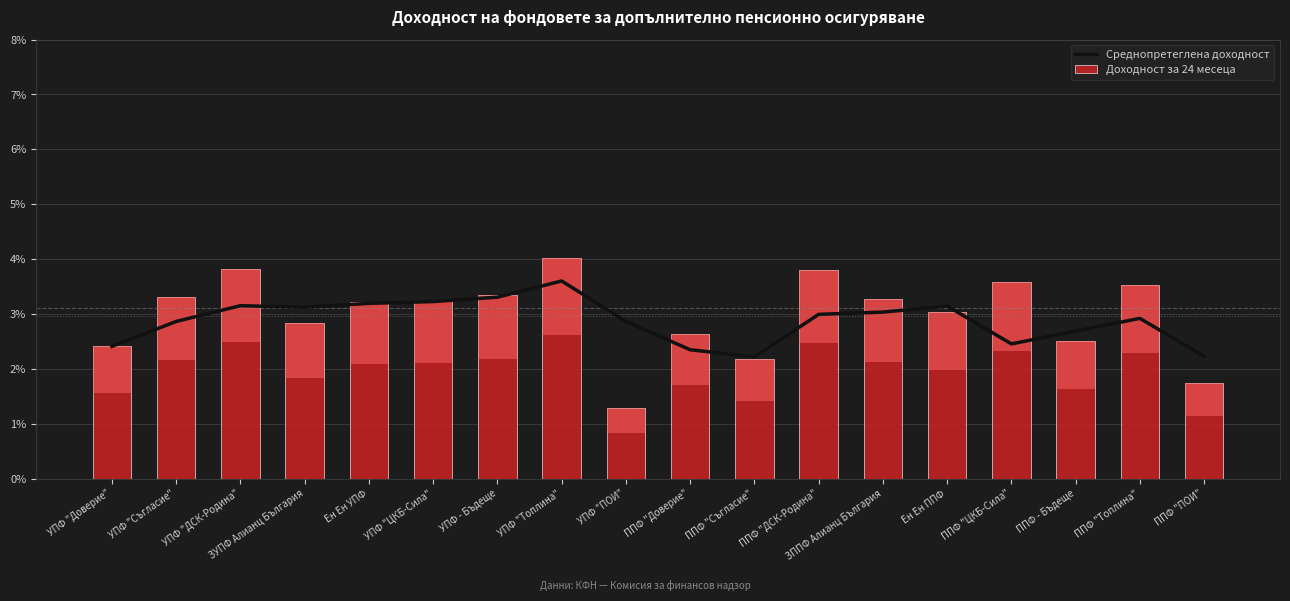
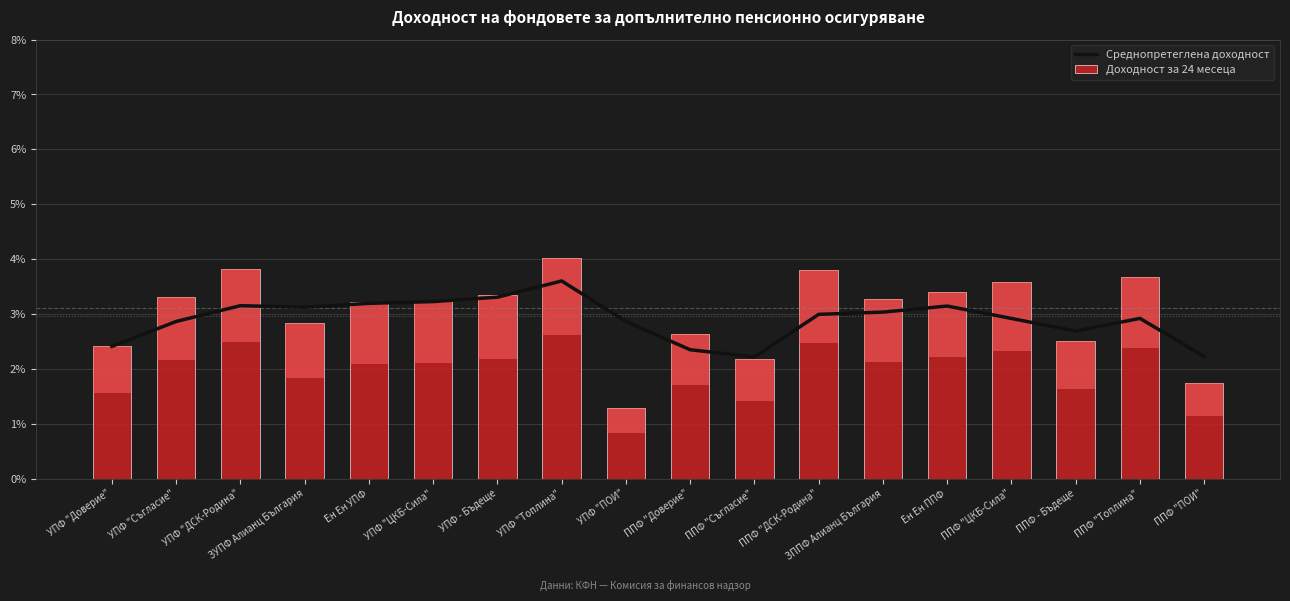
  {
    "Среднопретеглена доходност": {
      "УПФ \"Доверие\"": "2.4%",
      "УПФ \"Съгласие\"": "2.9%",
      "УПФ \"ДСК-Родина\"": "3.2%",
      "ЗУПФ Алианц България": "3.1%",
      "Ен Ен УПФ": "3.2%",
      "УПФ \"ЦКБ-Сила\"": "3.2%",
      "УПФ - Бъдеще": "3.3%",
      "УПФ \"Топлина\"": "3.6%",
      "УПФ \"ПОИ\"": "2.9%",
      "ППФ \"Доверие\"": "2.3%",
      "ППФ \"Съгласие\"": "2.2%",
      "ППФ \"ДСК-Родина\"": "3.0%",
      "ЗППФ Алианц България": "3.0%",
      "Ен Ен ППФ": "3.1%",
-     "ППФ \"ЦКБ-Сила\"": "2.5%",
+     "ППФ \"ЦКБ-Сила\"": "2.9%",
      "ППФ - Бъдеще": "2.7%",
      "ППФ \"Топлина\"": "2.9%",
      "ППФ \"ПОИ\"": "2.2%"
    },
    "Доходност за 24 месеца": {
      "УПФ \"Доверие\"": "2.4%",
      "УПФ \"Съгласие\"": "3.3%",
      "УПФ \"ДСК-Родина\"": "3.8%",
      "ЗУПФ Алианц България": "2.8%",
      "Ен Ен УПФ": "3.2%",
      "УПФ \"ЦКБ-Сила\"": "3.2%",
      "УПФ - Бъдеще": "3.3%",
      "УПФ \"Топлина\"": "4.0%",
      "УПФ \"ПОИ\"": "1.3%",
      "ППФ \"Доверие\"": "2.6%",
      "ППФ \"Съгласие\"": "2.2%",
      "ППФ \"ДСК-Родина\"": "3.8%",
      "ЗППФ Алианц България": "3.3%",
-     "Ен Ен ППФ": "3.0%",
+     "Ен Ен ППФ": "3.4%",
      "ППФ \"ЦКБ-Сила\"": "3.6%",
      "ППФ - Бъдеще": "2.5%",
-     "ППФ \"Топлина\"": "3.5%",
+     "ППФ \"Топлина\"": "3.7%",
      "ППФ \"ПОИ\"": "1.8%"
    }
  }
